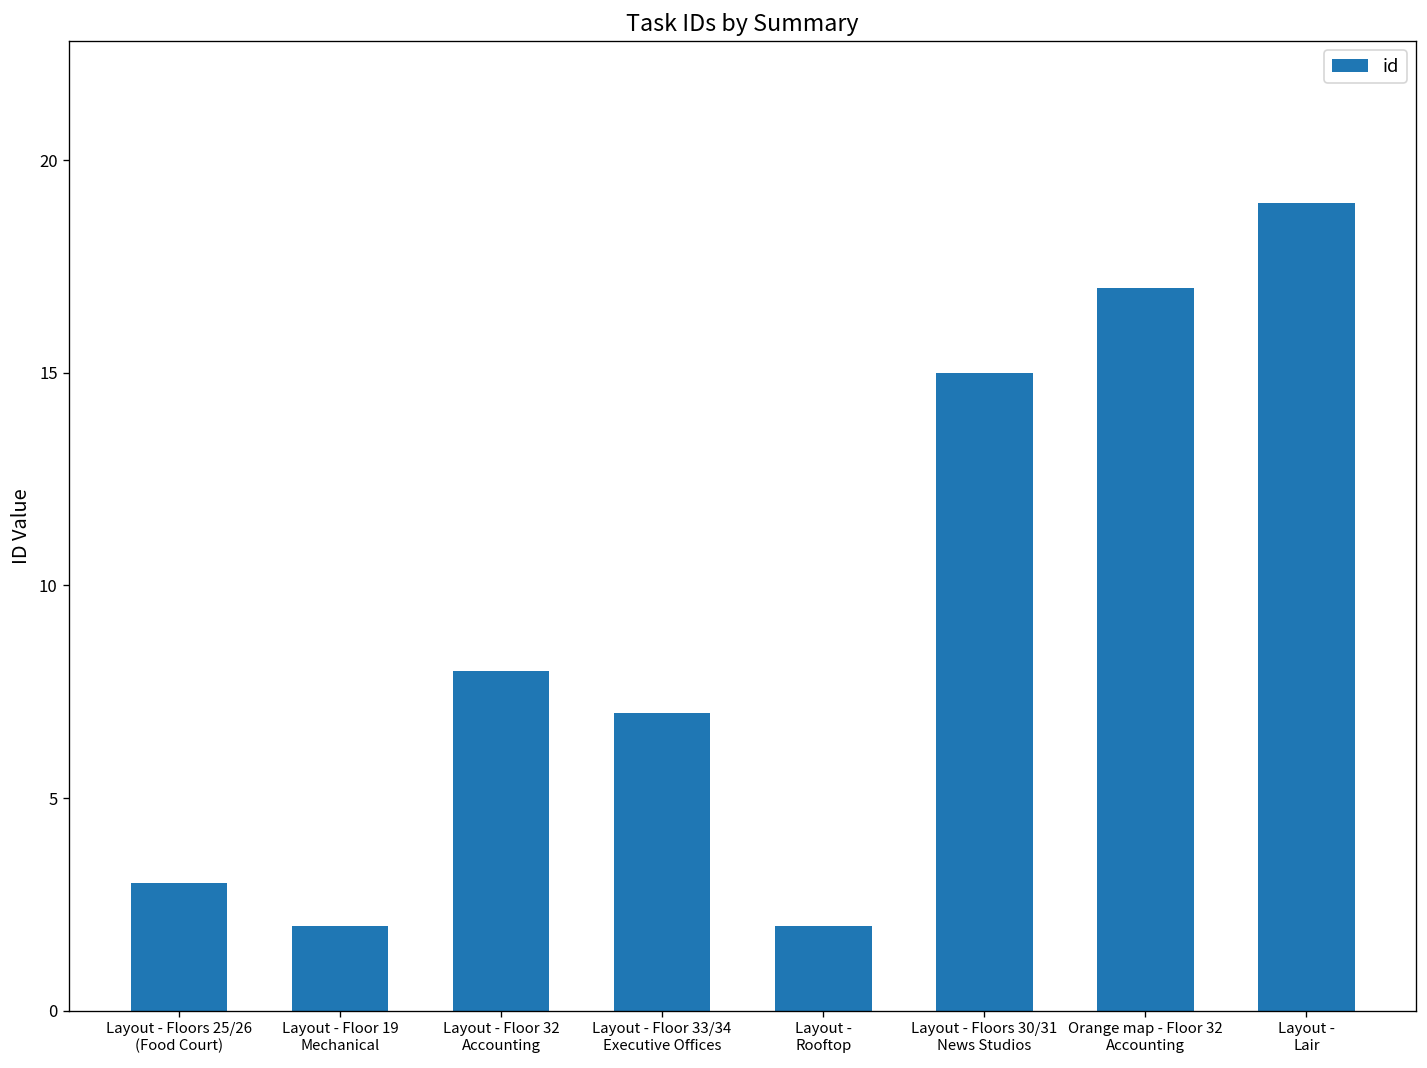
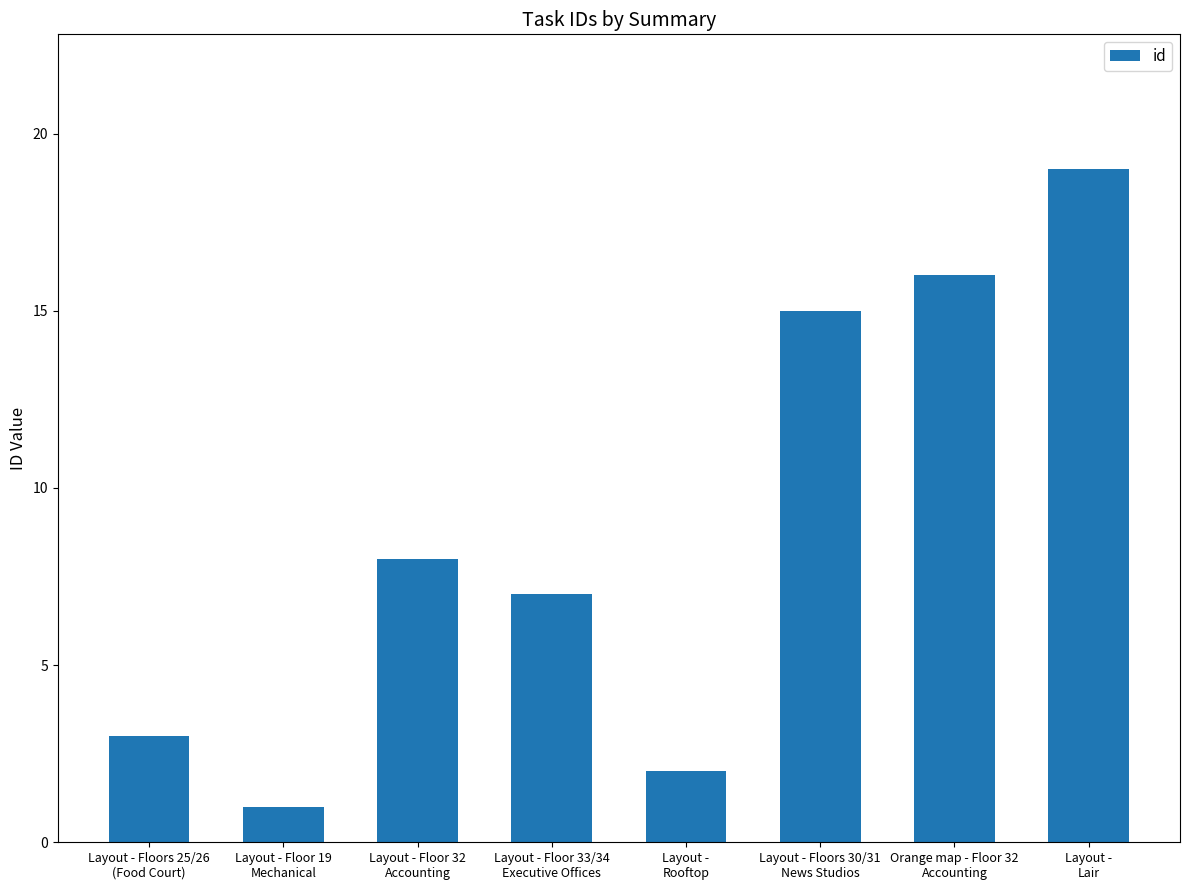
  {
    "Layout - Floors 25/26 (Food Court)": 3,
-   "Layout - Floor 19 Mechanical": 2,
+   "Layout - Floor 19 Mechanical": 1,
    "Layout - Floor 32 Accounting": 8,
    "Layout - Floor 33/34 Executive Offices": 7,
    "Layout - Rooftop": 2,
    "Layout - Floors 30/31 News Studios": 15,
-   "Orange map - Floor 32 Accounting": 17,
+   "Orange map - Floor 32 Accounting": 16,
    "Layout - Lair": 19
  }
